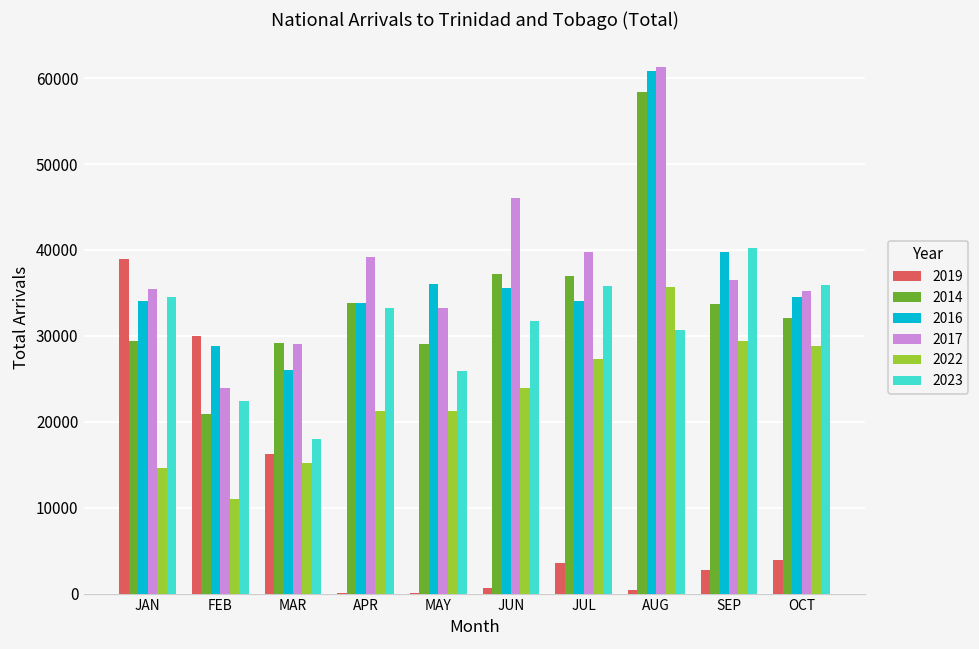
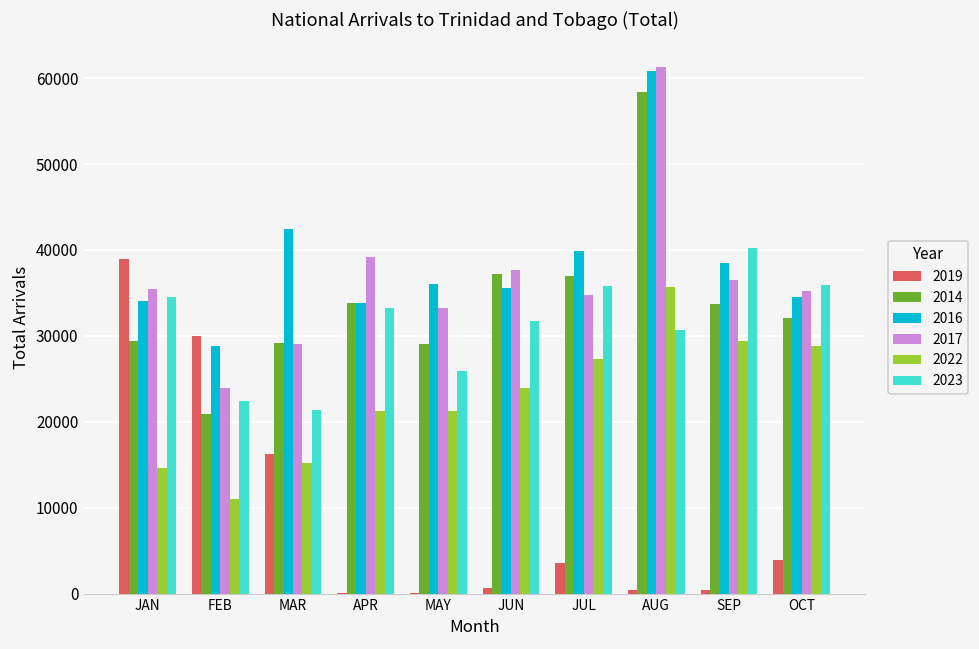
  {
    "2019": {
      "JAN": 39000,
      "FEB": 30000,
      "MAR": 16000,
      "JUN": 1000,
      "JUL": 4000,
      "AUG": 0,
-     "SEP": 3000,
+     "SEP": 0,
      "OCT": 4000
    },
    "2016": {
      "JAN": 34000,
      "FEB": 29000,
-     "MAR": 26000,
+     "MAR": 42000,
      "APR": 34000,
      "MAY": 36000,
      "JUN": 36000,
-     "JUL": 34000,
+     "JUL": 40000,
      "AUG": 61000,
-     "SEP": 40000,
+     "SEP": 38000,
      "OCT": 35000
    },
    "2017": {
      "JAN": 35000,
      "FEB": 24000,
      "MAR": 29000,
      "APR": 39000,
      "MAY": 33000,
-     "JUN": 46000,
-     "JUL": 40000,
+     "JUN": 38000,
+     "JUL": 35000,
      "AUG": 61000,
      "SEP": 37000,
      "OCT": 35000
    },
    "2023": {
      "JAN": 35000,
      "FEB": 22000,
-     "MAR": 18000,
+     "MAR": 21000,
      "APR": 33000,
      "MAY": 26000,
      "JUN": 32000,
      "JUL": 36000,
      "AUG": 31000,
      "SEP": 40000,
      "OCT": 36000
    }
  }
